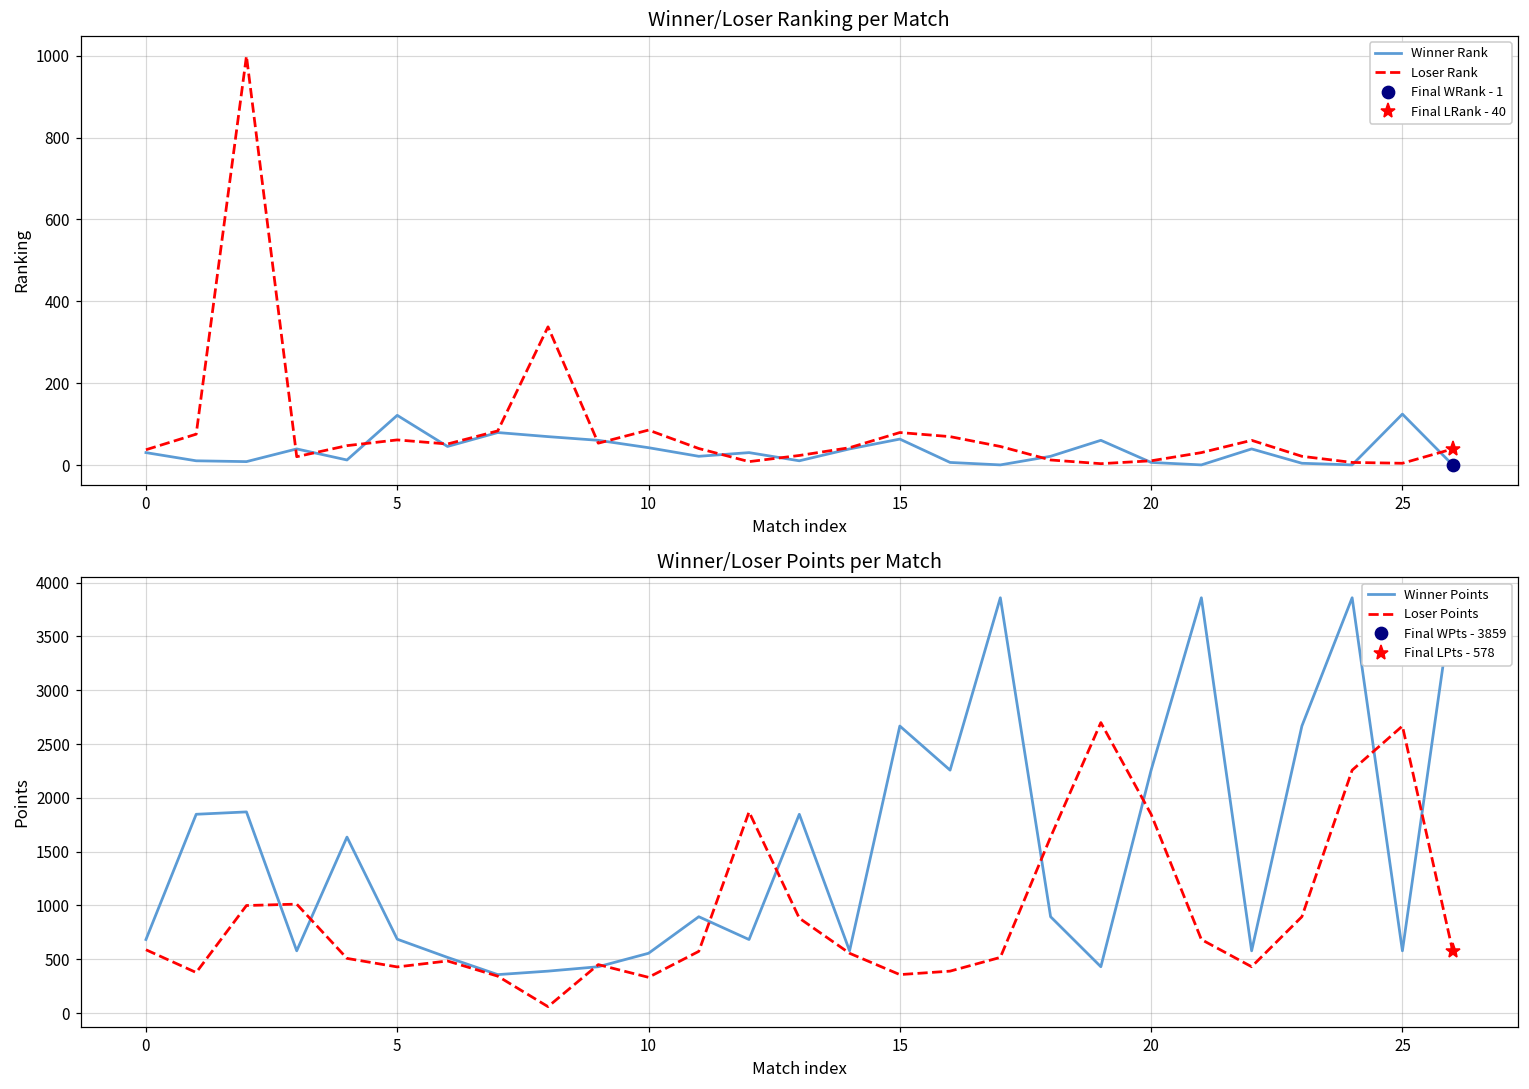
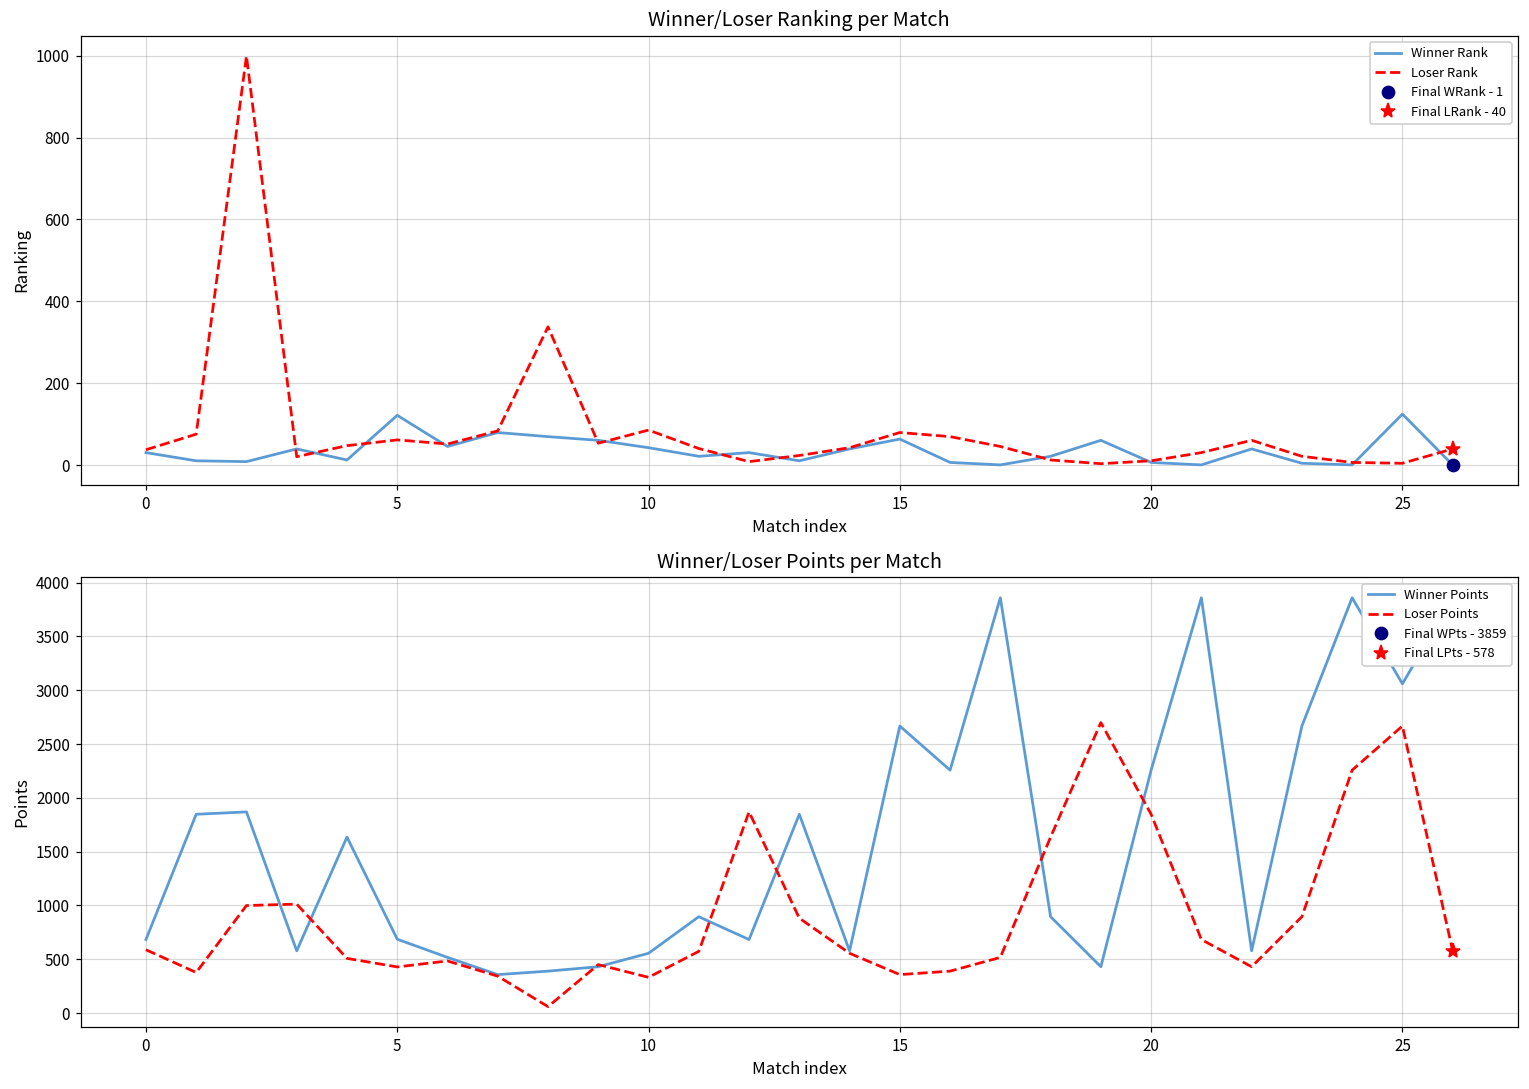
  {
    "Winner/Loser Ranking per Match": {
      "Winner Rank": {
        "0": 30,
        "5": 120,
        "10": 40,
        "15": 60,
        "25": 130
      }
    },
    "Winner/Loser Points per Match": {
      "Winner Points": {
        "0": 700,
        "5": 700,
        "10": 600,
        "15": 2700,
        "20": 2300,
-       "25": 600
+       "25": 3100
      }
    }
  }
